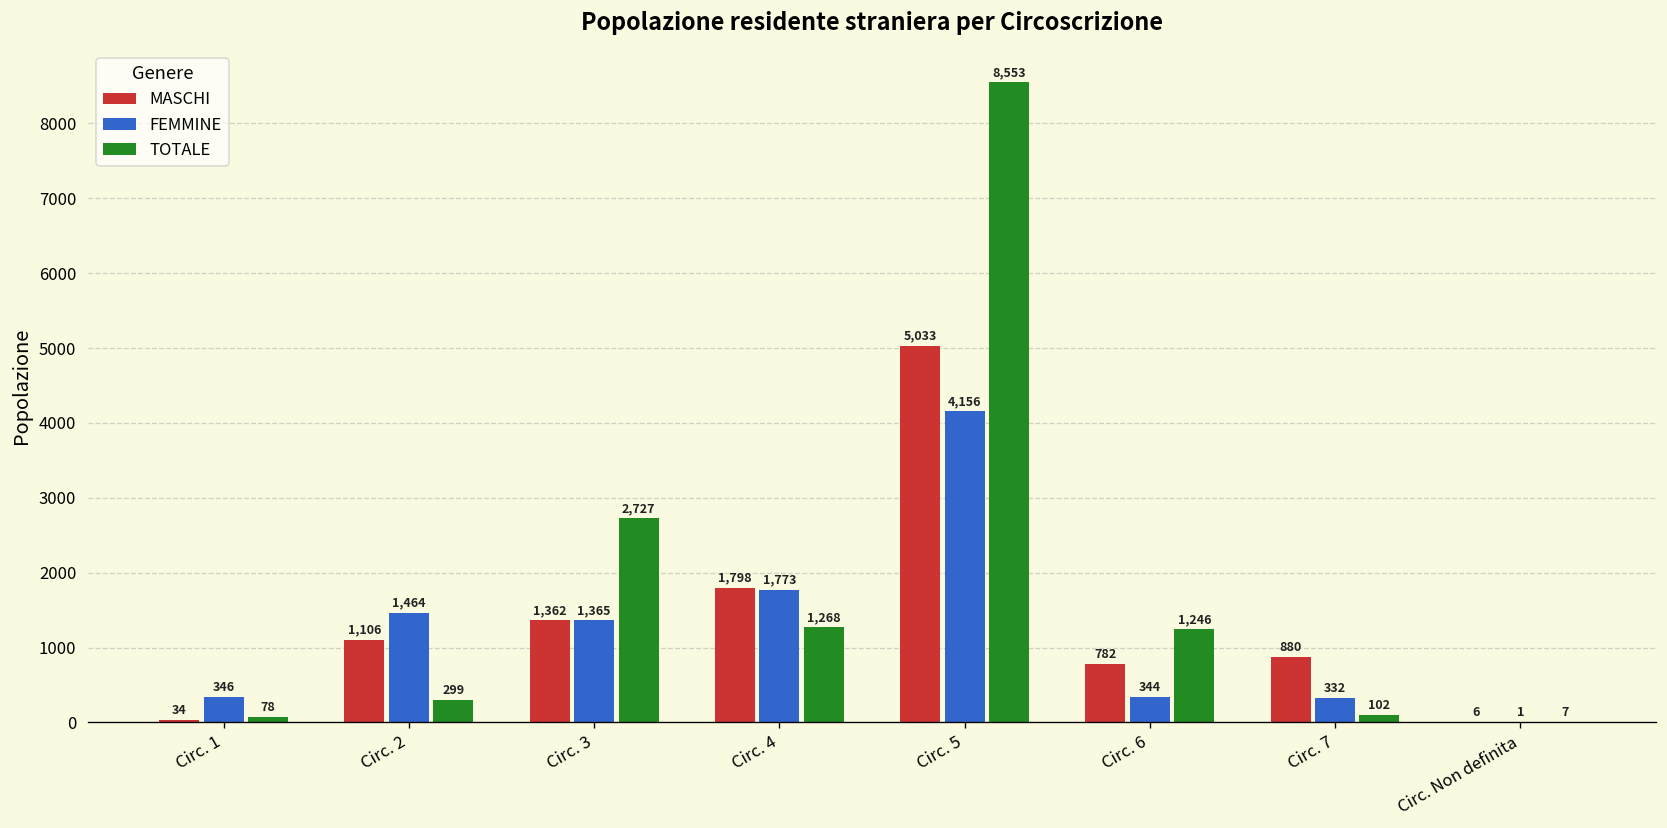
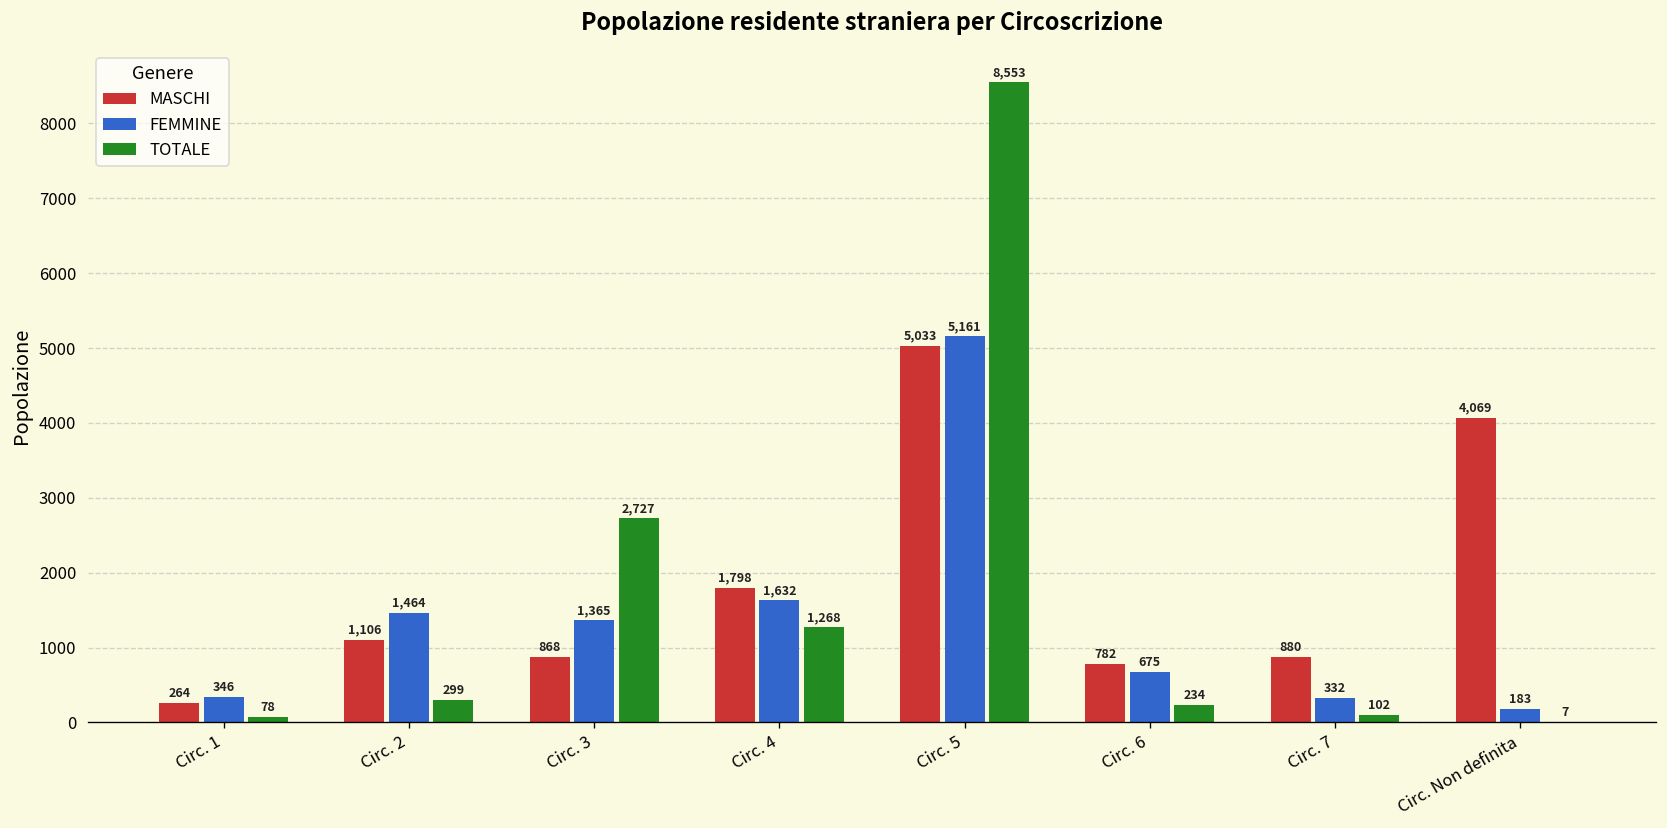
  {
    "MASCHI": {
-     "Circ. 1": "34",
+     "Circ. 1": "264",
      "Circ. 2": "1,106",
-     "Circ. 3": "1,362",
+     "Circ. 3": "868",
      "Circ. 4": "1,798",
      "Circ. 5": "5,033",
      "Circ. 6": "782",
      "Circ. 7": "880",
-     "Circ. Non definita": "6"
+     "Circ. Non definita": "4,069"
    },
    "FEMMINE": {
      "Circ. 1": "346",
      "Circ. 2": "1,464",
      "Circ. 3": "1,365",
-     "Circ. 4": "1,773",
-     "Circ. 5": "4,156",
-     "Circ. 6": "344",
+     "Circ. 4": "1,632",
+     "Circ. 5": "5,161",
+     "Circ. 6": "675",
      "Circ. 7": "332",
-     "Circ. Non definita": "1"
+     "Circ. Non definita": "183"
    },
    "TOTALE": {
      "Circ. 1": "78",
      "Circ. 2": "299",
      "Circ. 3": "2,727",
      "Circ. 4": "1,268",
      "Circ. 5": "8,553",
-     "Circ. 6": "1,246",
+     "Circ. 6": "234",
      "Circ. 7": "102",
      "Circ. Non definita": "7"
    }
  }
